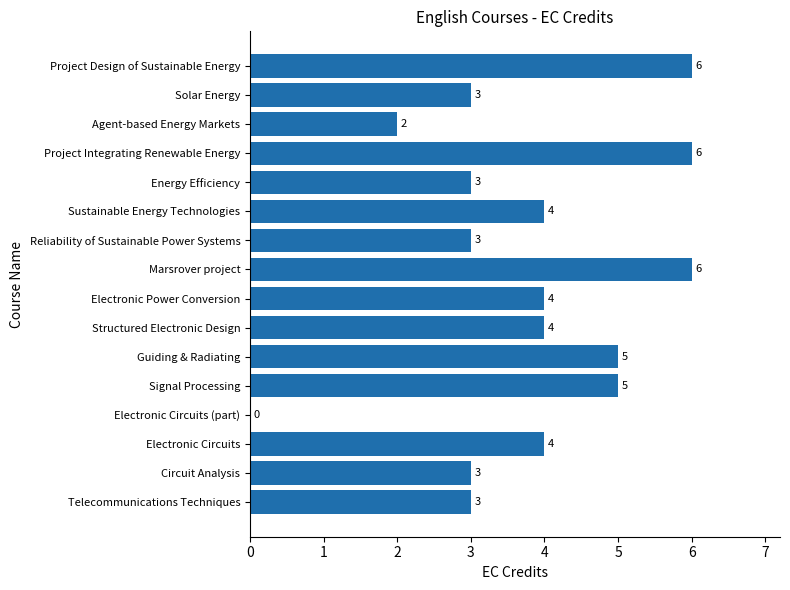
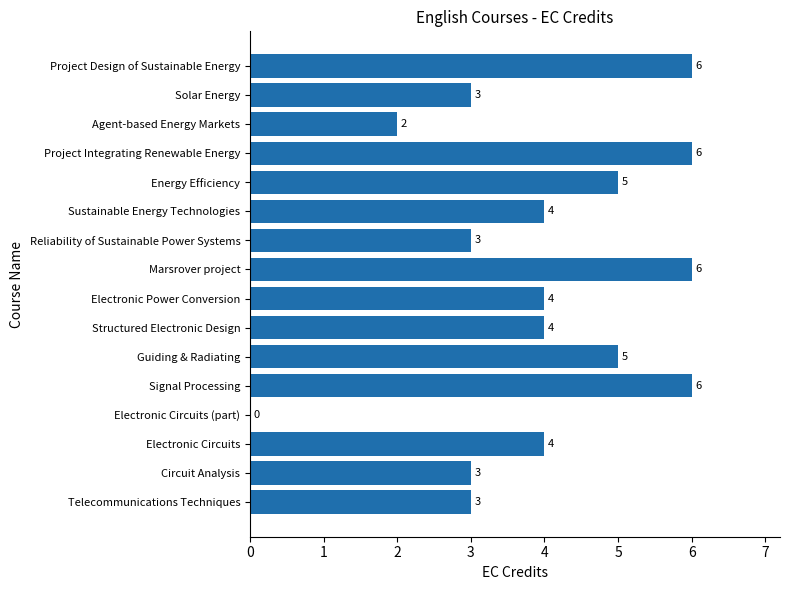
  {
    "Project Design of Sustainable Energy": 6,
    "Solar Energy": 3,
    "Agent-based Energy Markets": 2,
    "Project Integrating Renewable Energy": 6,
-   "Energy Efficiency": 3,
+   "Energy Efficiency": 5,
    "Sustainable Energy Technologies": 4,
    "Reliability of Sustainable Power Systems": 3,
    "Marsrover project": 6,
    "Electronic Power Conversion": 4,
    "Structured Electronic Design": 4,
    "Guiding & Radiating": 5,
-   "Signal Processing": 5,
+   "Signal Processing": 6,
    "Electronic Circuits (part)": 0,
    "Electronic Circuits": 4,
    "Circuit Analysis": 3,
    "Telecommunications Techniques": 3
  }
